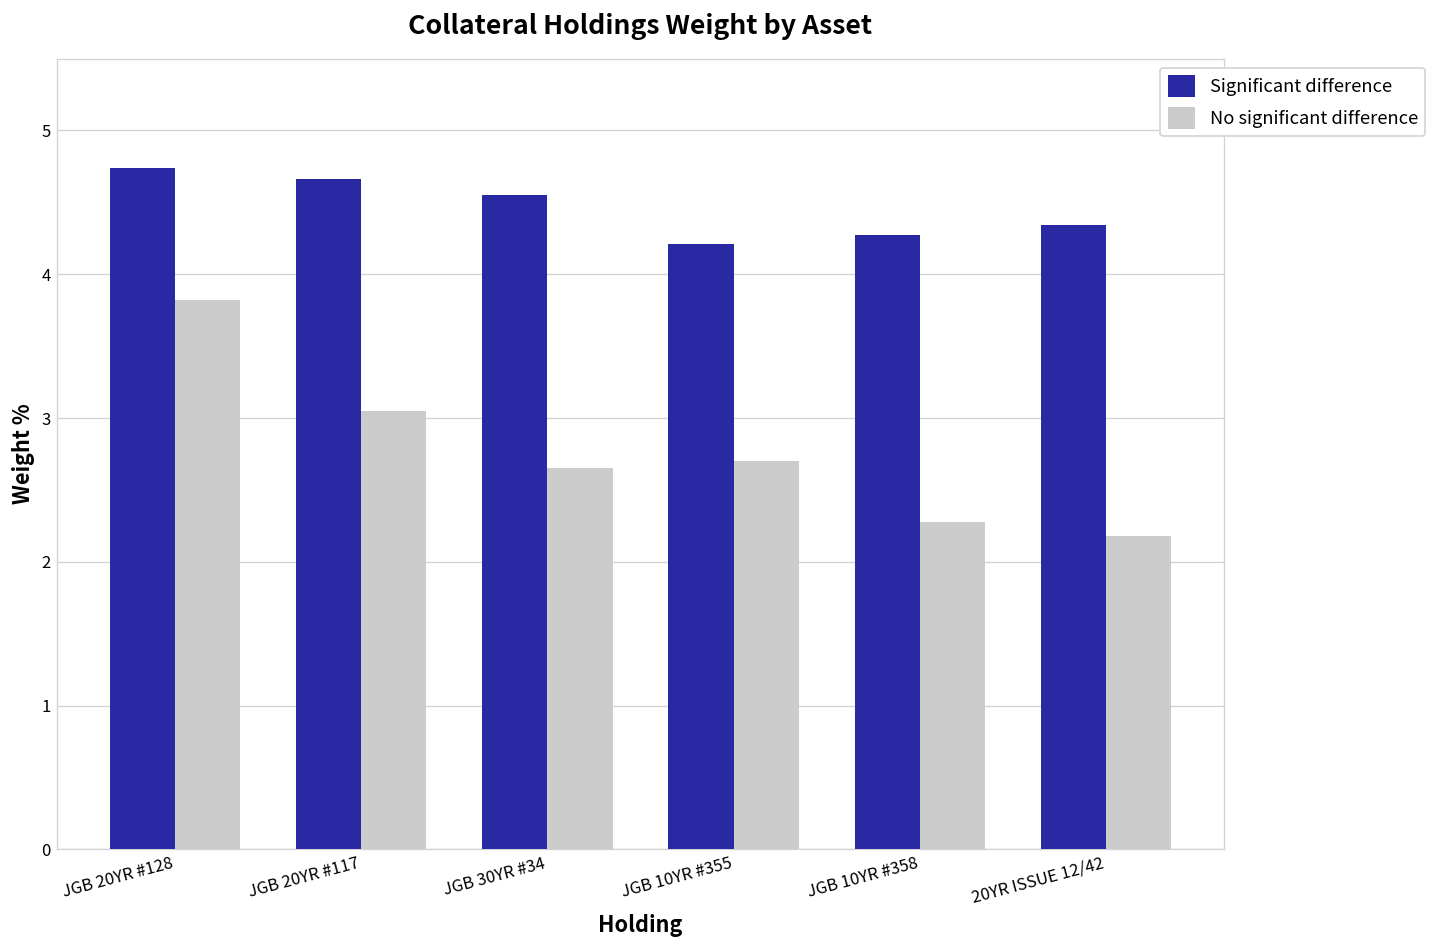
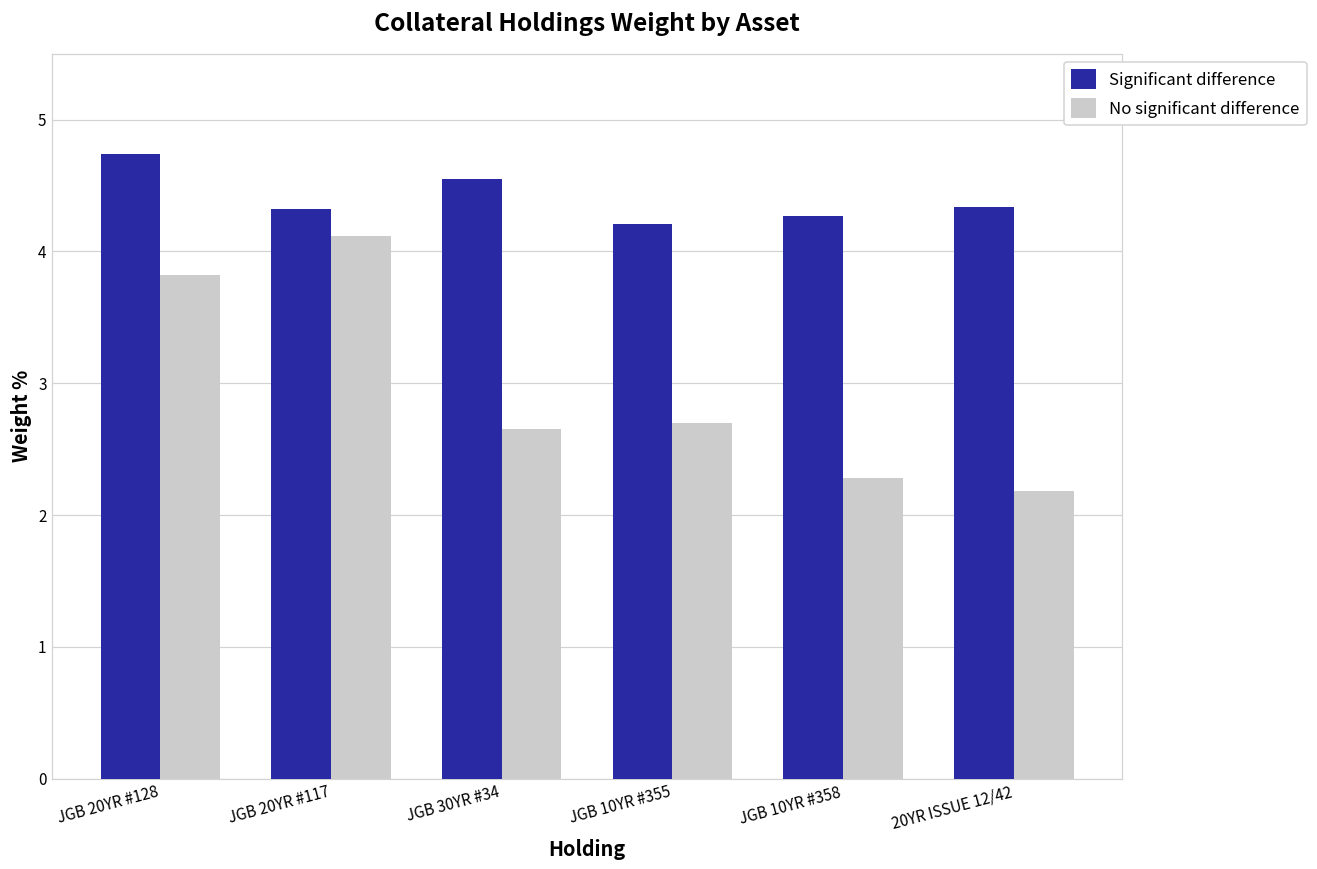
  {
    "Significant difference": {
      "JGB 20YR #128": 4.74,
-     "JGB 20YR #117": 4.66,
+     "JGB 20YR #117": 4.32,
      "JGB 30YR #34": 4.55,
      "JGB 10YR #355": 4.21,
      "JGB 10YR #358": 4.27,
      "20YR ISSUE 12/42": 4.34
    },
    "No significant difference": {
      "JGB 20YR #128": 3.82,
-     "JGB 20YR #117": 3.05,
+     "JGB 20YR #117": 4.12,
      "JGB 30YR #34": 2.65,
      "JGB 10YR #355": 2.70,
      "JGB 10YR #358": 2.28,
      "20YR ISSUE 12/42": 2.18
    }
  }
